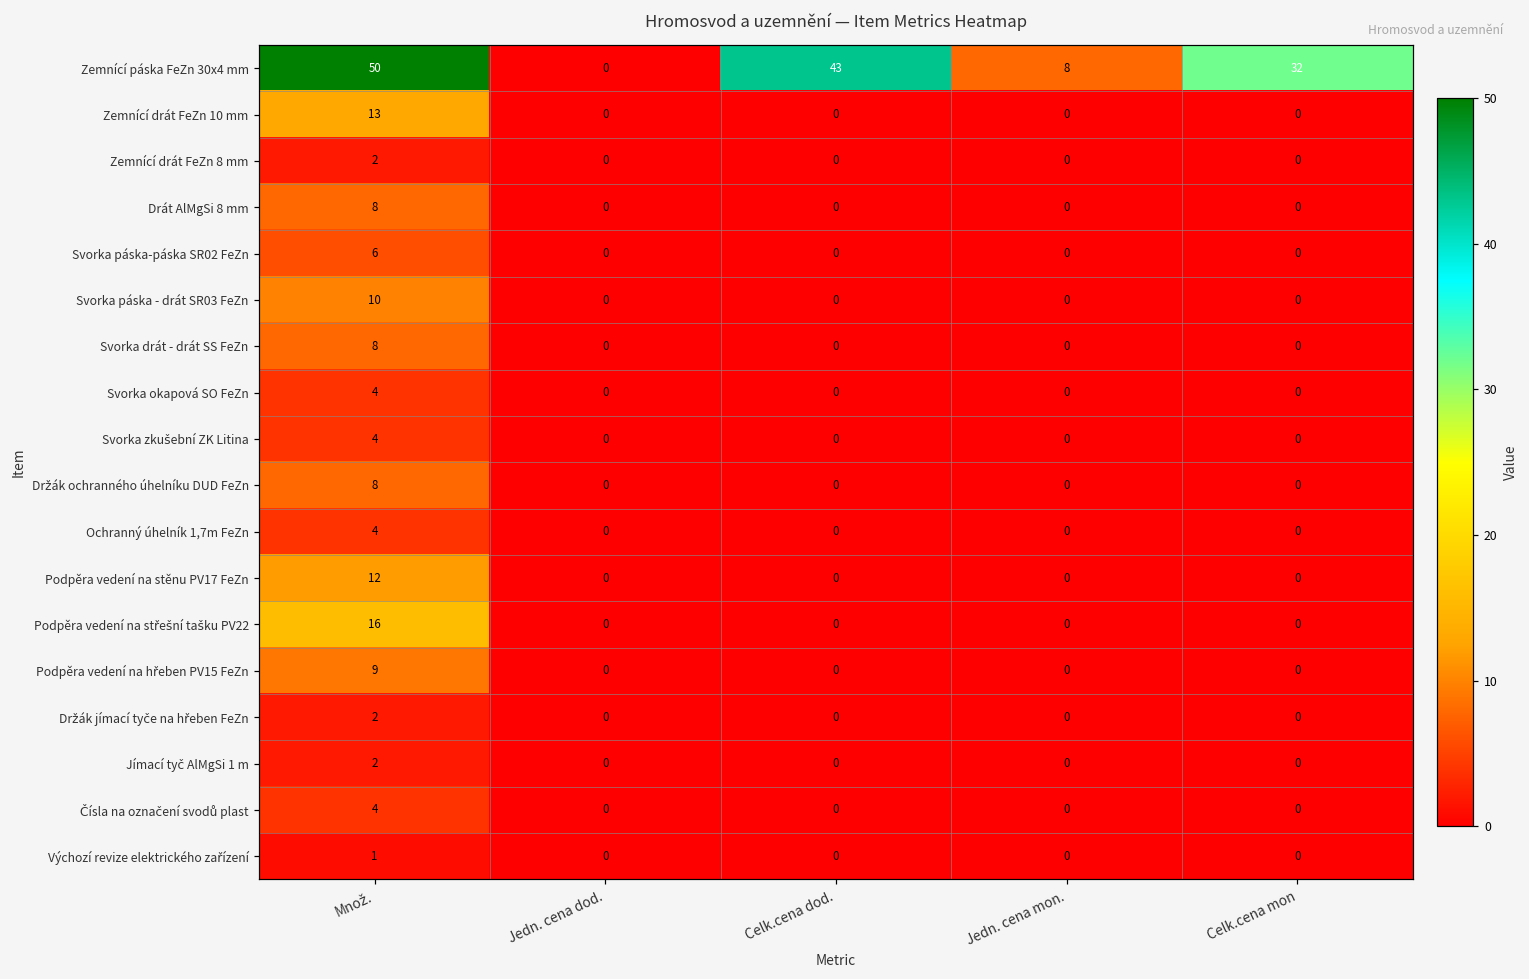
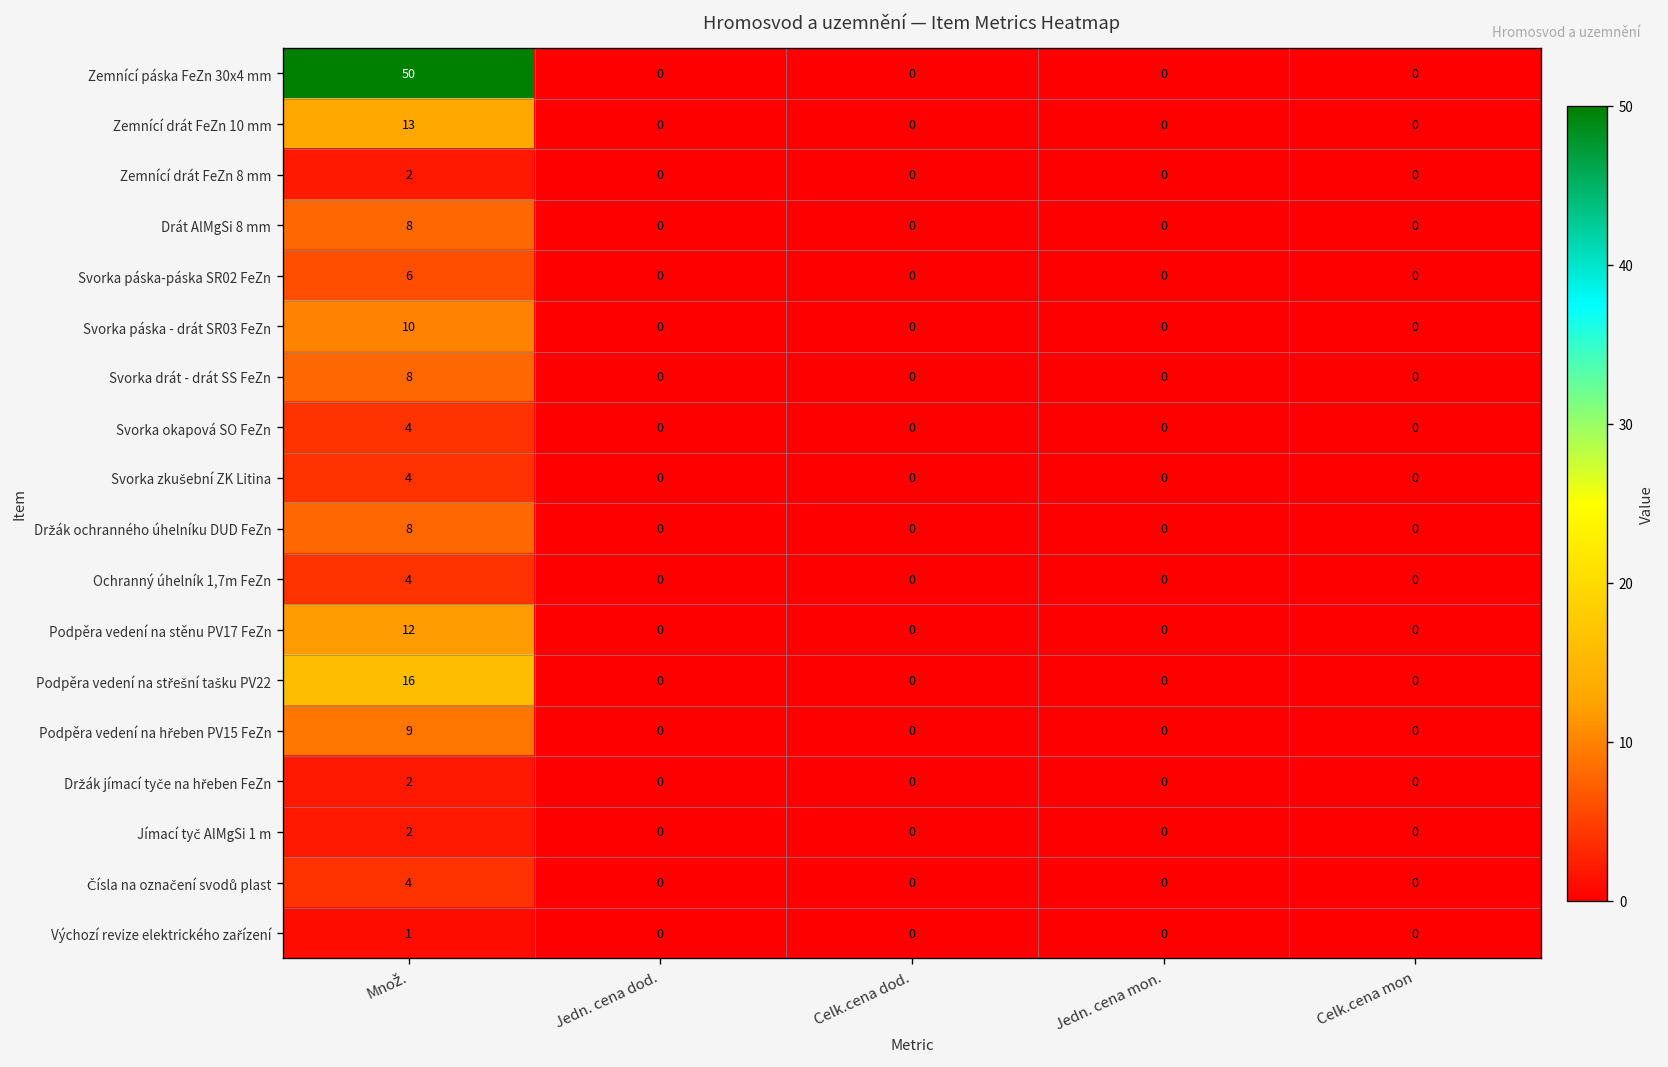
  {
    "Zemnící páska FeZn 30x4 mm": {
      "Množ.": 50,
      "Jedn. cena dod.": 0,
-     "Celk.cena dod.": 43,
-     "Jedn. cena mon.": 8,
-     "Celk.cena mon": 32
+     "Celk.cena dod.": 0,
+     "Jedn. cena mon.": 0,
+     "Celk.cena mon": 0
    },
    "Zemnící drát FeZn 10 mm": {
      "Množ.": 13,
      "Jedn. cena dod.": 0,
      "Celk.cena dod.": 0,
      "Jedn. cena mon.": 0,
      "Celk.cena mon": 0
    },
    "Zemnící drát FeZn 8 mm": {
      "Množ.": 2,
      "Jedn. cena dod.": 0,
      "Celk.cena dod.": 0,
      "Jedn. cena mon.": 0,
      "Celk.cena mon": 0
    },
    "Drát AlMgSi 8 mm": {
      "Množ.": 8,
      "Jedn. cena dod.": 0,
      "Celk.cena dod.": 0,
      "Jedn. cena mon.": 0,
      "Celk.cena mon": 0
    },
    "Svorka páska-páska SR02 FeZn": {
      "Množ.": 6,
      "Jedn. cena dod.": 0,
      "Celk.cena dod.": 0,
      "Jedn. cena mon.": 0,
      "Celk.cena mon": 0
    },
    "Svorka páska - drát SR03 FeZn": {
      "Množ.": 10,
      "Jedn. cena dod.": 0,
      "Celk.cena dod.": 0,
      "Jedn. cena mon.": 0,
      "Celk.cena mon": 0
    },
    "Svorka drát - drát SS FeZn": {
      "Množ.": 8,
      "Jedn. cena dod.": 0,
      "Celk.cena dod.": 0,
      "Jedn. cena mon.": 0,
      "Celk.cena mon": 0
    },
    "Svorka okapová SO FeZn": {
      "Množ.": 4,
      "Jedn. cena dod.": 0,
      "Celk.cena dod.": 0,
      "Jedn. cena mon.": 0,
      "Celk.cena mon": 0
    },
    "Svorka zkušební ZK Litina": {
      "Množ.": 4,
      "Jedn. cena dod.": 0,
      "Celk.cena dod.": 0,
      "Jedn. cena mon.": 0,
      "Celk.cena mon": 0
    },
    "Držák ochranného úhelníku DUD FeZn": {
      "Množ.": 8,
      "Jedn. cena dod.": 0,
      "Celk.cena dod.": 0,
      "Jedn. cena mon.": 0,
      "Celk.cena mon": 0
    },
    "Ochranný úhelník 1,7m FeZn": {
      "Množ.": 4,
      "Jedn. cena dod.": 0,
      "Celk.cena dod.": 0,
      "Jedn. cena mon.": 0,
      "Celk.cena mon": 0
    },
    "Podpěra vedení na stěnu PV17 FeZn": {
      "Množ.": 12,
      "Jedn. cena dod.": 0,
      "Celk.cena dod.": 0,
      "Jedn. cena mon.": 0,
      "Celk.cena mon": 0
    },
    "Podpěra vedení na střešní tašku PV22": {
      "Množ.": 16,
      "Jedn. cena dod.": 0,
      "Celk.cena dod.": 0,
      "Jedn. cena mon.": 0,
      "Celk.cena mon": 0
    },
    "Podpěra vedení na hřeben PV15 FeZn": {
      "Množ.": 9,
      "Jedn. cena dod.": 0,
      "Celk.cena dod.": 0,
      "Jedn. cena mon.": 0,
      "Celk.cena mon": 0
    },
    "Držák jímací tyče na hřeben FeZn": {
      "Množ.": 2,
      "Jedn. cena dod.": 0,
      "Celk.cena dod.": 0,
      "Jedn. cena mon.": 0,
      "Celk.cena mon": 0
    },
    "Jímací tyč AlMgSi 1 m": {
      "Množ.": 2,
      "Jedn. cena dod.": 0,
      "Celk.cena dod.": 0,
      "Jedn. cena mon.": 0,
      "Celk.cena mon": 0
    },
    "Čísla na označení svodů plast": {
      "Množ.": 4,
      "Jedn. cena dod.": 0,
      "Celk.cena dod.": 0,
      "Jedn. cena mon.": 0,
      "Celk.cena mon": 0
    },
    "Výchozí revize elektrického zařízení": {
      "Množ.": 1,
      "Jedn. cena dod.": 0,
      "Celk.cena dod.": 0,
      "Jedn. cena mon.": 0,
      "Celk.cena mon": 0
    }
  }
